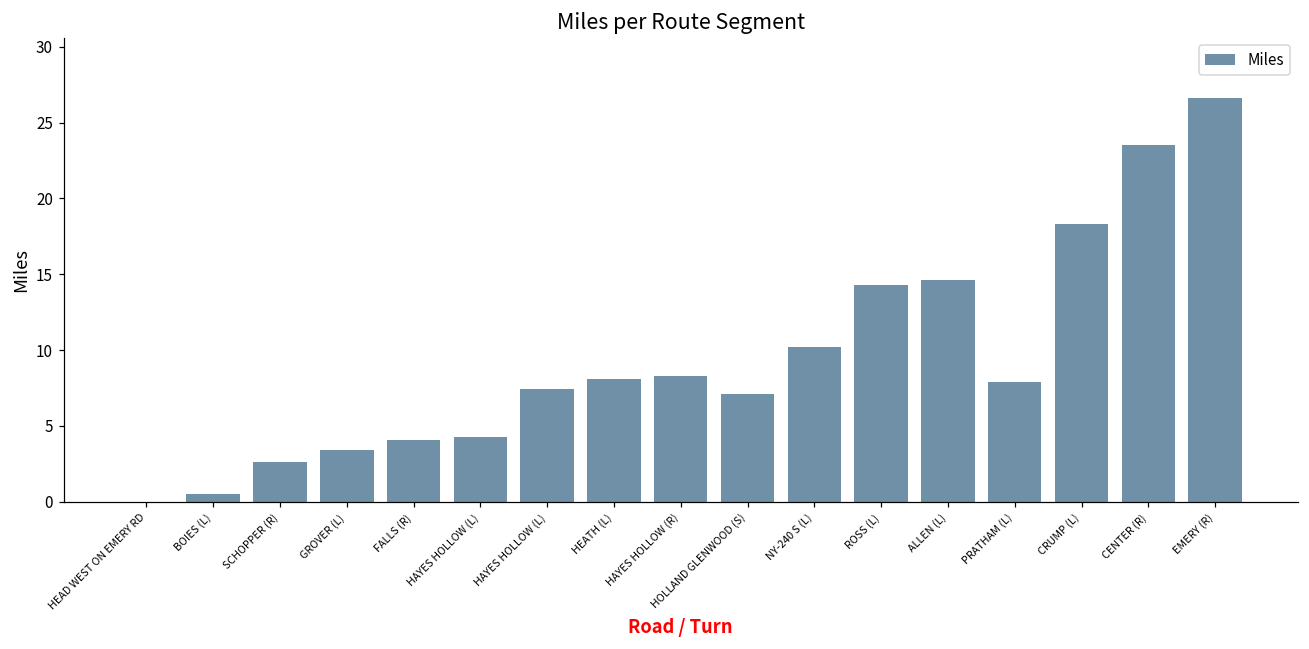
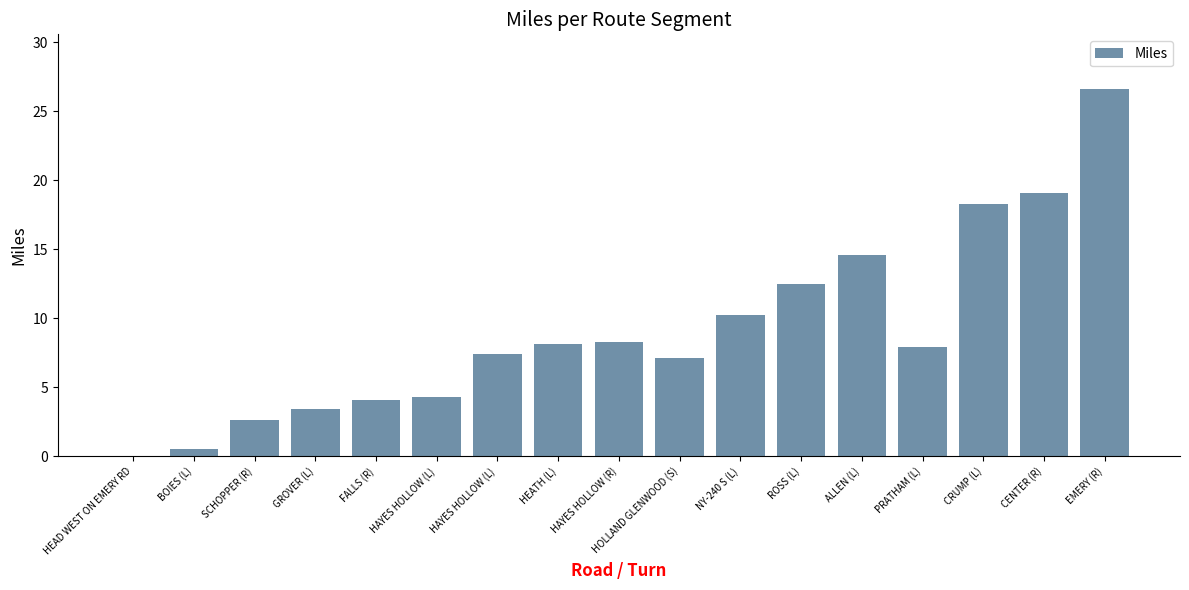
  {
    "HEAD WEST ON EMERY RD": 0.0,
    "BOIES (L)": 0.5,
    "SCHOPPER (R)": 2.6,
    "GROVER (L)": 3.4,
    "FALLS (R)": 4.1,
    "HEATH (L)": 8.1,
    "HAYES HOLLOW (R)": 8.3,
    "HOLLAND GLENWOOD (S)": 7.1,
    "NY-240 S (L)": 10.2,
-   "ROSS (L)": 14.3,
+   "ROSS (L)": 12.5,
    "ALLEN (L)": 14.6,
    "PRATHAM (L)": 7.9,
    "CRUMP (L)": 18.3,
-   "CENTER (R)": 23.5,
+   "CENTER (R)": 19.1,
    "EMERY (R)": 26.6
  }
